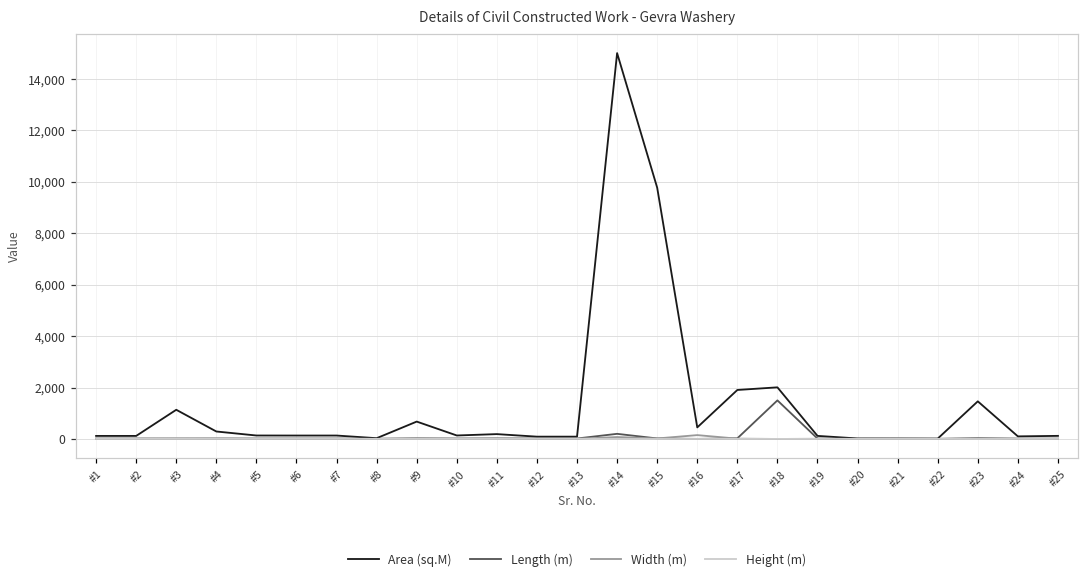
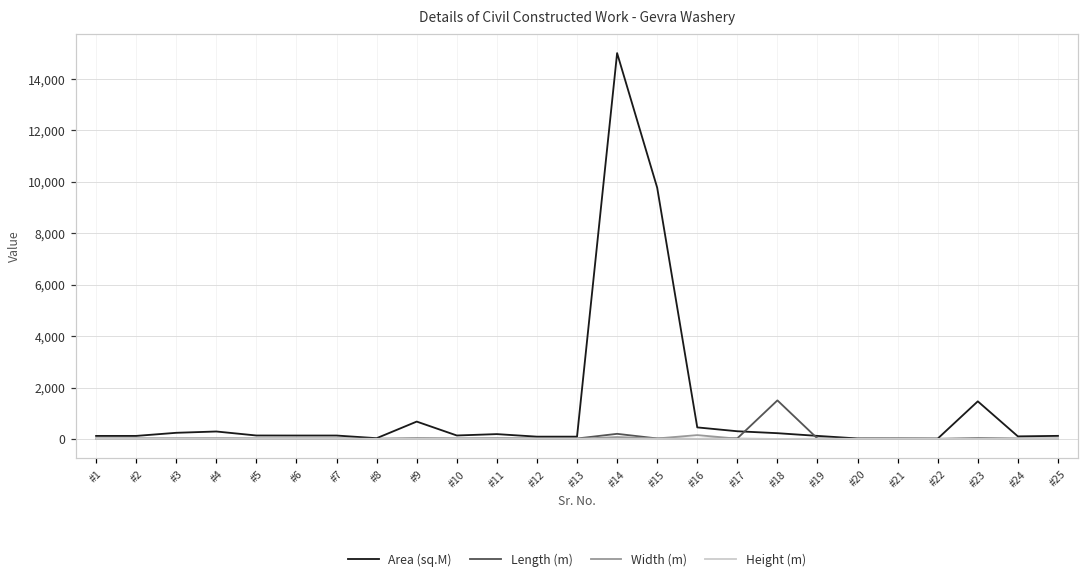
  {
    "Area (sq.M)": {
-     "#3": "1,100",
+     "#3": "200",
      "#4": "300",
      "#5": "100",
      "#6": "100",
      "#7": "100",
      "#9": "700",
      "#10": "100",
      "#11": "200",
      "#14": "15,000",
      "#15": "9,800",
      "#16": "500",
-     "#17": "1,900",
-     "#18": "2,000",
+     "#17": "300",
+     "#18": "200",
      "#23": "1,500",
      "#25": "100"
    },
    "Length (m)": {
      "#14": "200",
      "#18": "1,500"
    },
    "Width (m)": {
      "#16": "200"
    }
  }
